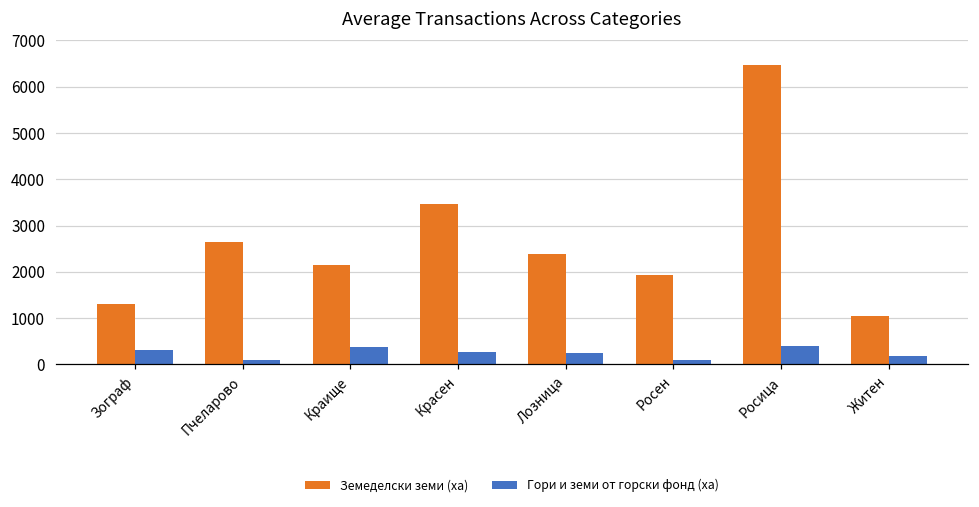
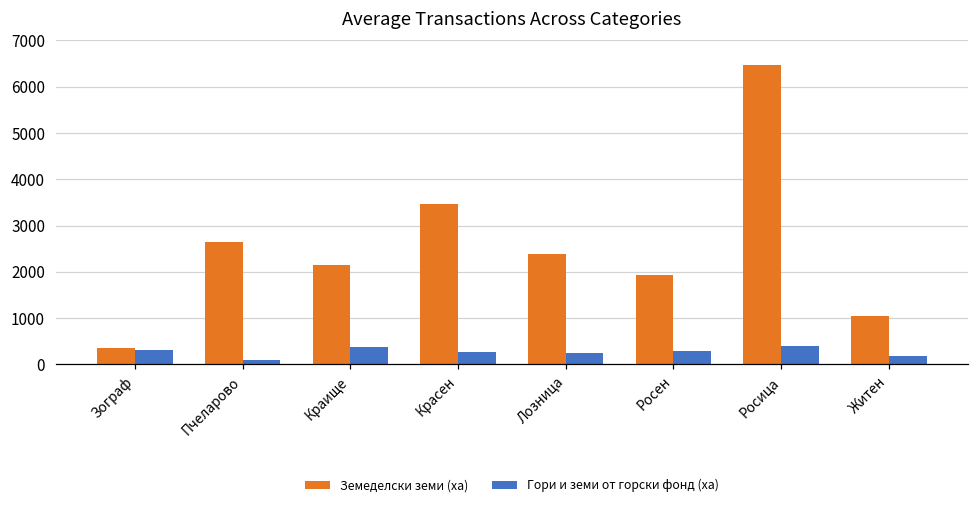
  {
    "Земеделски земи (ха)": {
-     "Зограф": 1300,
+     "Зограф": 400,
      "Пчеларово": 2700,
      "Краище": 2100,
      "Красен": 3500,
      "Лозница": 2400,
      "Росен": 1900,
      "Росица": 6500,
      "Житен": 1000
    },
    "Гори и земи от горски фонд (ха)": {
      "Зограф": 300,
      "Пчеларово": 100,
      "Краище": 400,
      "Красен": 300,
      "Лозница": 200,
-     "Росен": 100,
+     "Росен": 300,
      "Росица": 400,
      "Житен": 200
    }
  }
